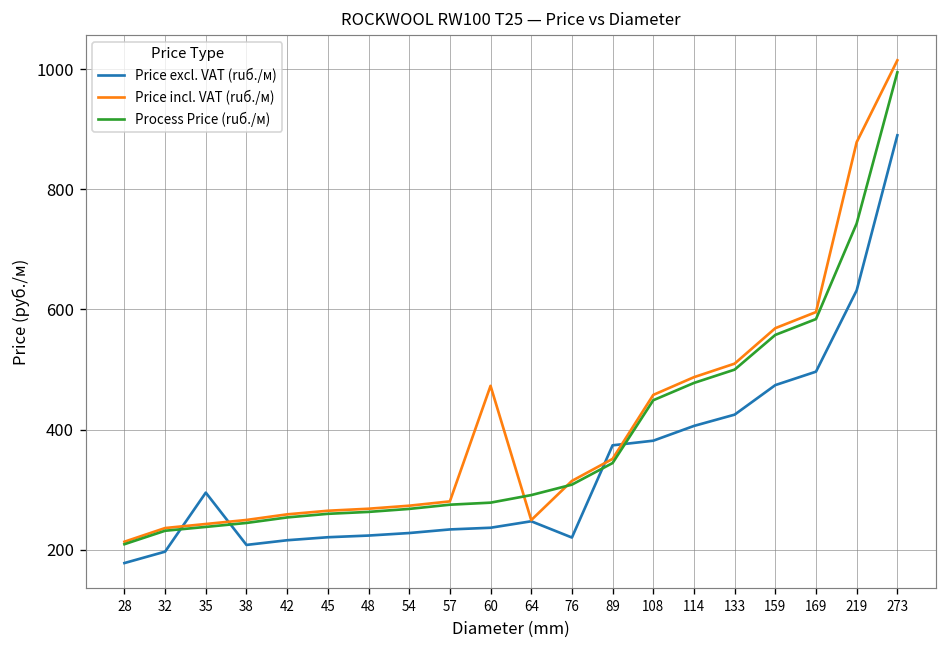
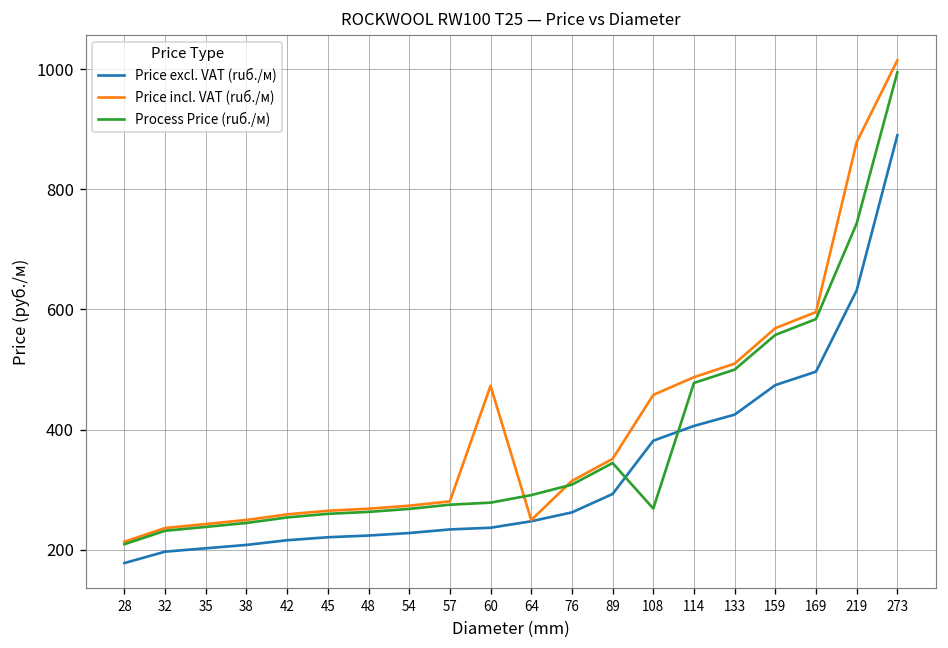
  {
    "Price excl. VAT (ruб./м)": {
      "28": 180,
      "32": 200,
-     "35": 290,
+     "35": 200,
      "38": 210,
      "42": 220,
      "45": 220,
      "48": 220,
      "54": 230,
      "57": 230,
      "60": 240,
-     "76": 220,
-     "89": 370,
+     "76": 260,
+     "89": 290,
      "108": 380,
      "114": 410,
      "133": 420,
      "159": 470,
      "169": 500,
      "219": 630,
      "273": 890
    },
    "Price incl. VAT (ruб./м)": {
      "42": 260,
      "45": 260,
      "48": 270,
      "54": 270,
      "57": 280,
      "60": 470,
      "76": 310,
      "89": 350,
      "108": 460,
      "114": 490,
      "133": 510,
      "159": 570,
      "169": 600,
      "219": 880,
      "273": 1010
    },
    "Process Price (ruб./м)": {
      "42": 250,
      "45": 260,
      "48": 260,
      "54": 270,
      "57": 270,
      "60": 280,
      "64": 290,
      "76": 310,
      "89": 340,
-     "108": 450,
+     "108": 270,
      "114": 480,
      "133": 500,
      "159": 560,
      "169": 580,
      "219": 740,
      "273": 1000
    }
  }
